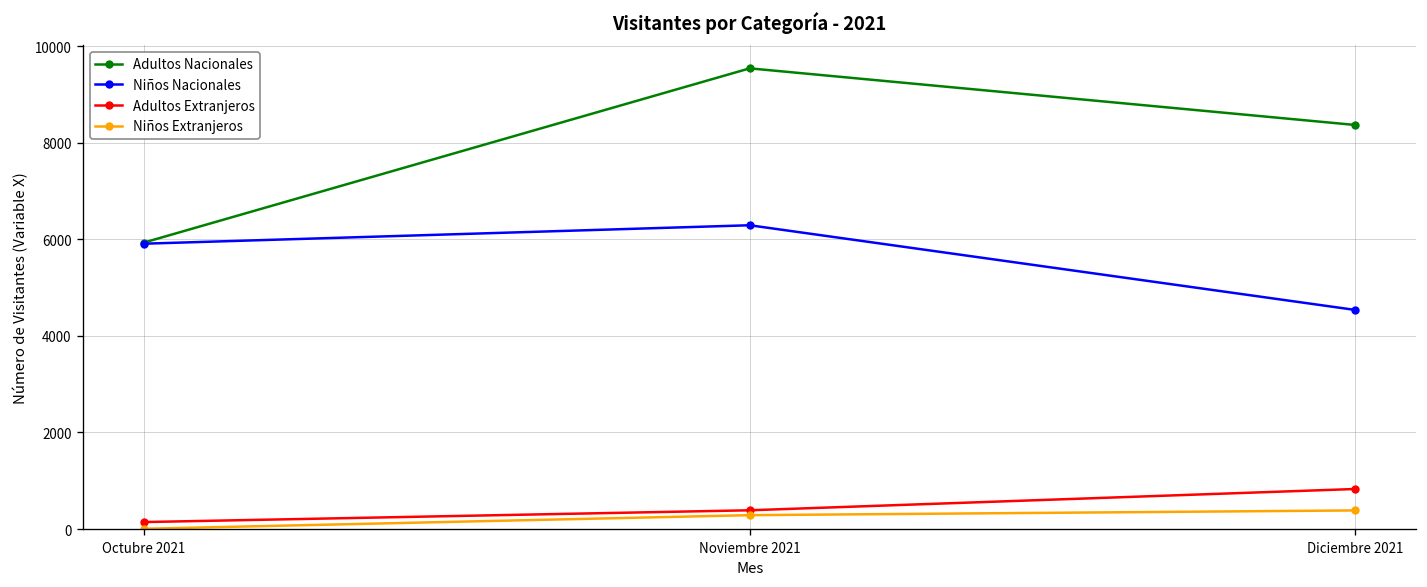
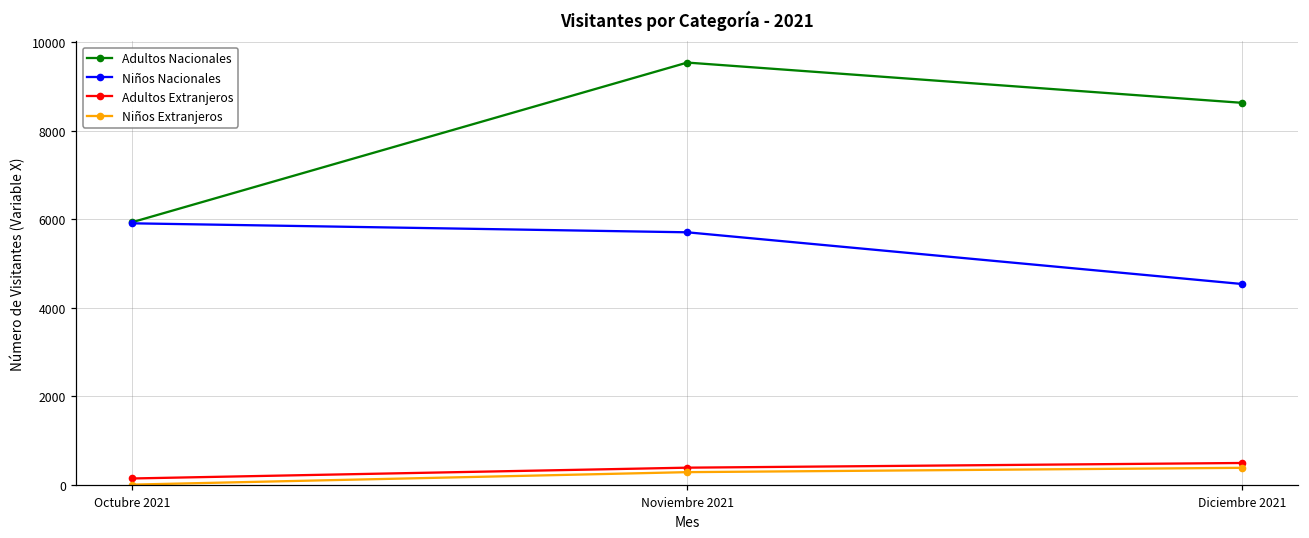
  {
    "Adultos Nacionales": {
      "Noviembre 2021": 9500,
-     "Diciembre 2021": 8400
+     "Diciembre 2021": 8600
    },
    "Niños Nacionales": {
-     "Noviembre 2021": 6300,
+     "Noviembre 2021": 5700,
      "Diciembre 2021": 4500
    },
    "Adultos Extranjeros": {
      "Octubre 2021": 100,
      "Noviembre 2021": 400,
-     "Diciembre 2021": 800
+     "Diciembre 2021": 500
    },
    "Niños Extranjeros": {
      "Octubre 2021": 0,
      "Noviembre 2021": 300,
      "Diciembre 2021": 400
    }
  }
